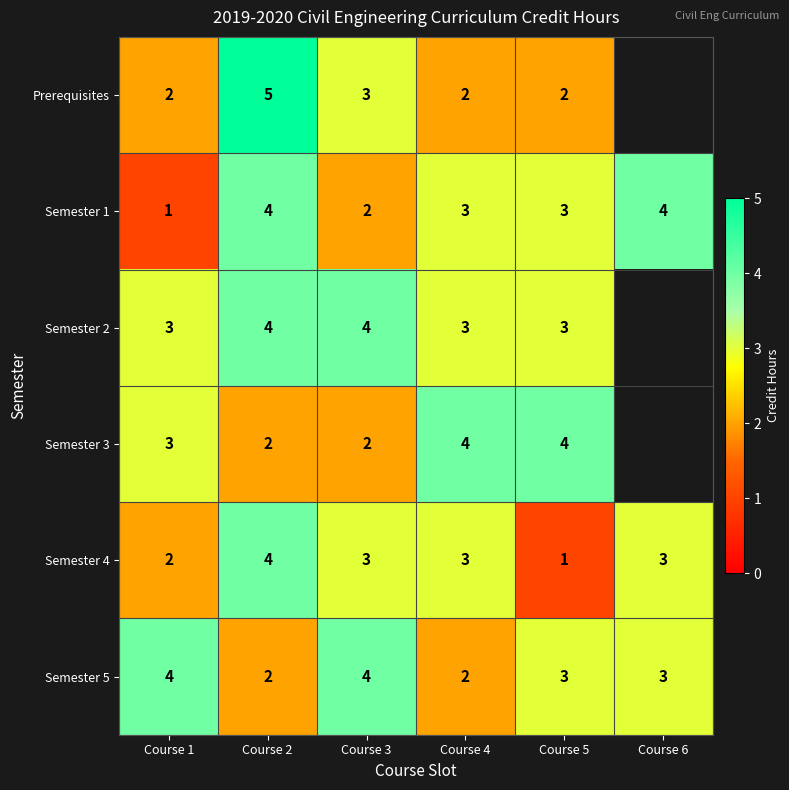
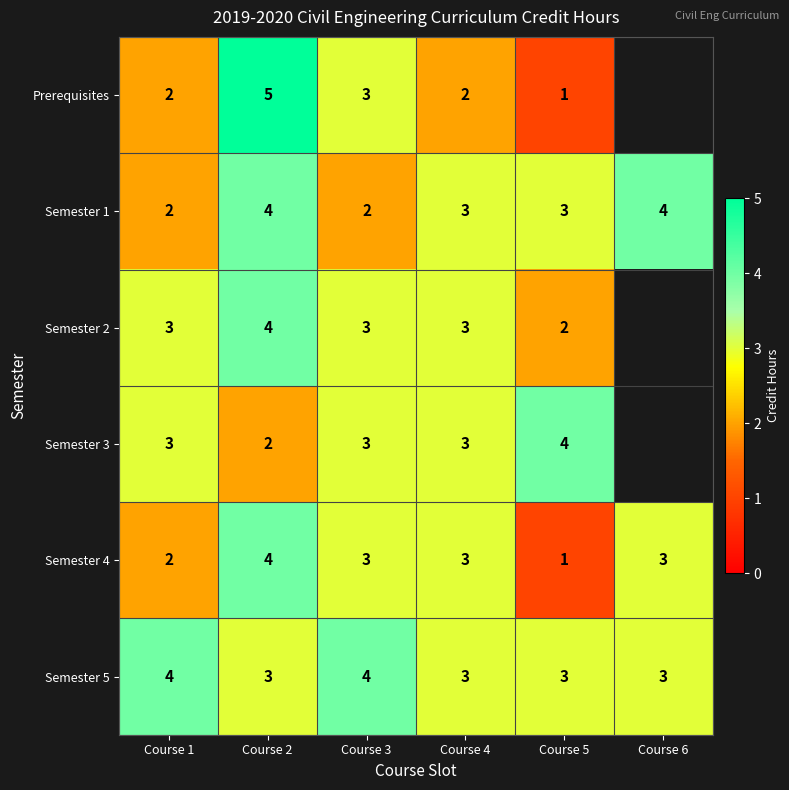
  {
    "Prerequisites": {
      "Course 1": 2,
      "Course 2": 5,
      "Course 3": 3,
      "Course 4": 2,
-     "Course 5": 2
+     "Course 5": 1
    },
    "Semester 1": {
-     "Course 1": 1,
+     "Course 1": 2,
      "Course 2": 4,
      "Course 3": 2,
      "Course 4": 3,
      "Course 5": 3,
      "Course 6": 4
    },
    "Semester 2": {
      "Course 1": 3,
      "Course 2": 4,
-     "Course 3": 4,
+     "Course 3": 3,
      "Course 4": 3,
-     "Course 5": 3
+     "Course 5": 2
    },
    "Semester 3": {
      "Course 1": 3,
      "Course 2": 2,
-     "Course 3": 2,
-     "Course 4": 4,
+     "Course 3": 3,
+     "Course 4": 3,
      "Course 5": 4
    },
    "Semester 4": {
      "Course 1": 2,
      "Course 2": 4,
      "Course 3": 3,
      "Course 4": 3,
      "Course 5": 1,
      "Course 6": 3
    },
    "Semester 5": {
      "Course 1": 4,
-     "Course 2": 2,
+     "Course 2": 3,
      "Course 3": 4,
-     "Course 4": 2,
+     "Course 4": 3,
      "Course 5": 3,
      "Course 6": 3
    }
  }
